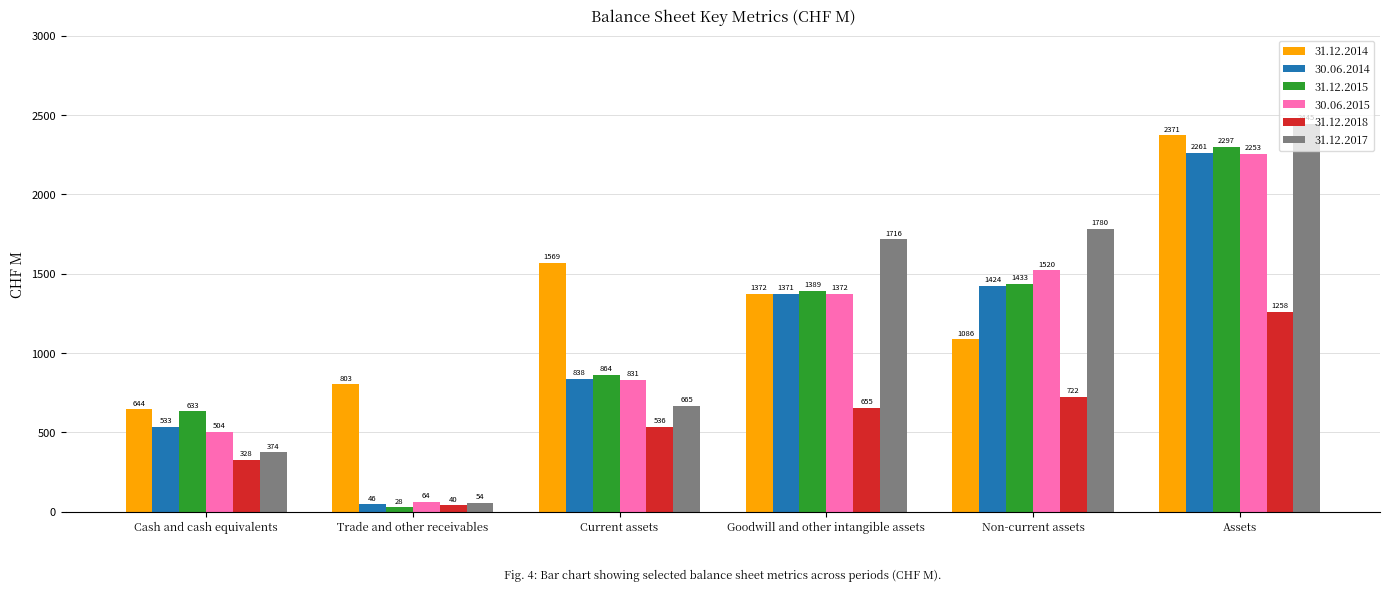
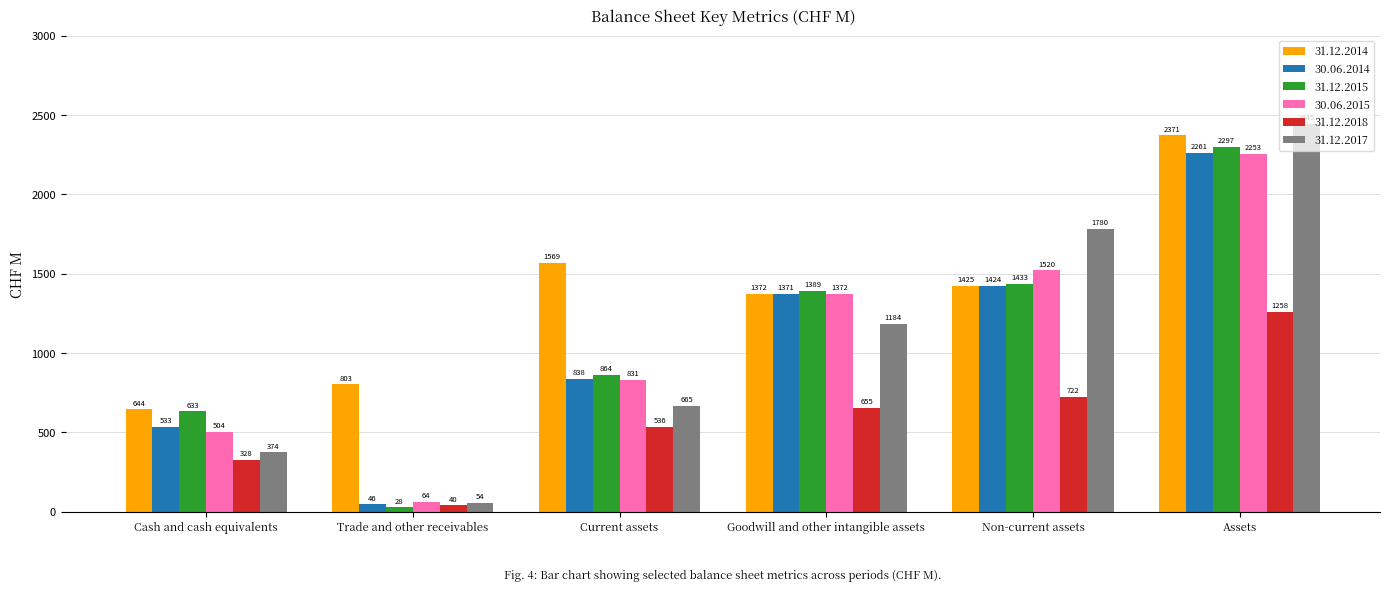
  {
    "31.12.2014": {
      "Cash and cash equivalents": 644,
      "Trade and other receivables": 803,
      "Current assets": 1569,
      "Goodwill and other intangible assets": 1372,
-     "Non-current assets": 1086,
+     "Non-current assets": 1425,
      "Assets": 2371
    },
    "30.06.2014": {
      "Cash and cash equivalents": 533,
      "Trade and other receivables": 46,
      "Current assets": 838,
      "Goodwill and other intangible assets": 1371,
      "Non-current assets": 1424,
      "Assets": 2261
    },
    "31.12.2015": {
      "Cash and cash equivalents": 633,
      "Trade and other receivables": 28,
      "Current assets": 864,
      "Goodwill and other intangible assets": 1389,
      "Non-current assets": 1433,
      "Assets": 2297
    },
    "30.06.2015": {
      "Cash and cash equivalents": 504,
      "Trade and other receivables": 64,
      "Current assets": 831,
      "Goodwill and other intangible assets": 1372,
      "Non-current assets": 1520,
      "Assets": 2253
    },
    "31.12.2018": {
      "Cash and cash equivalents": 328,
      "Trade and other receivables": 40,
      "Current assets": 536,
      "Goodwill and other intangible assets": 655,
      "Non-current assets": 722,
      "Assets": 1258
    },
    "31.12.2017": {
      "Cash and cash equivalents": 374,
      "Trade and other receivables": 54,
      "Current assets": 665,
-     "Goodwill and other intangible assets": 1716,
+     "Goodwill and other intangible assets": 1184,
      "Non-current assets": 1780
    }
  }
